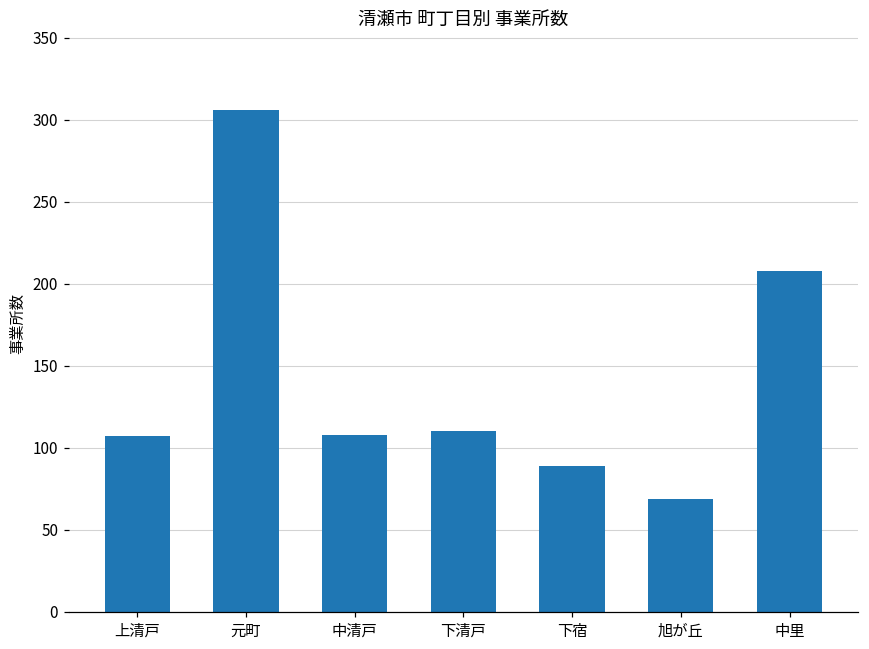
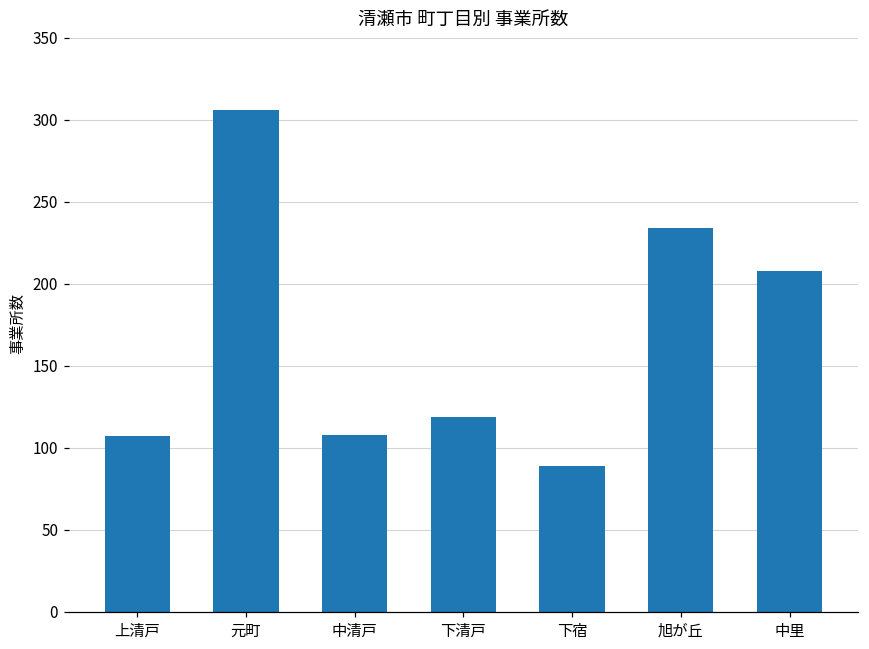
  {
    "上清戸": 107,
    "元町": 306,
    "中清戸": 108,
-   "下清戸": 110,
+   "下清戸": 119,
    "下宿": 89,
-   "旭が丘": 69,
+   "旭が丘": 234,
    "中里": 208
  }
